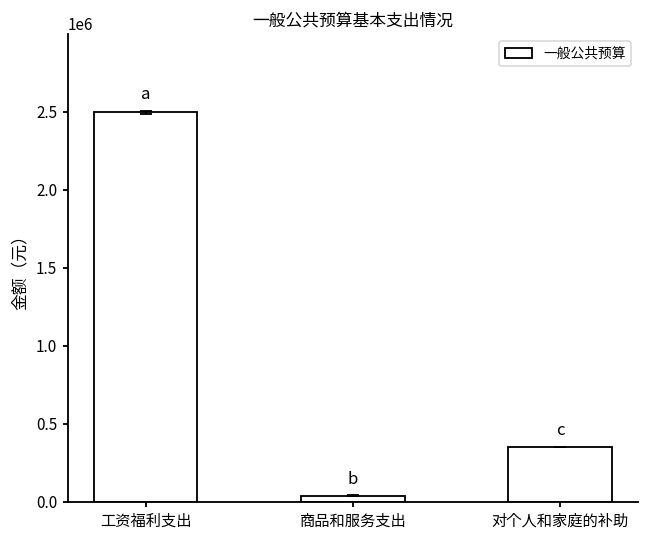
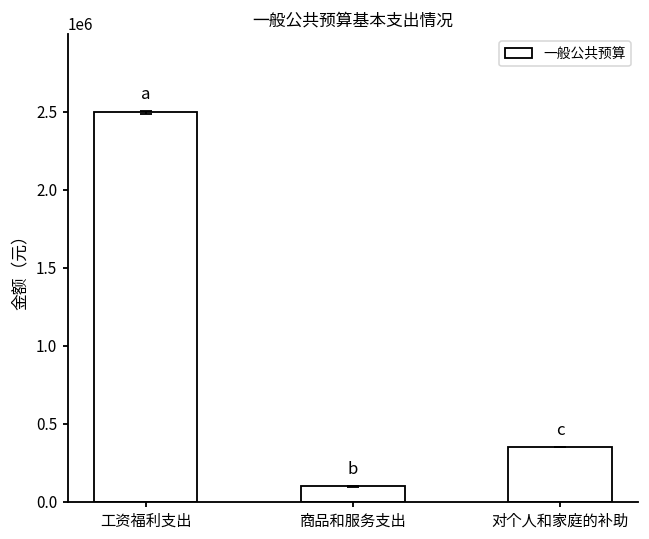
  {
    "一般公共预算": {
      "工资福利支出": 2500000,
-     "商品和服务支出": 40000,
+     "商品和服务支出": 100000,
      "对个人和家庭的补助": 350000
    }
  }
